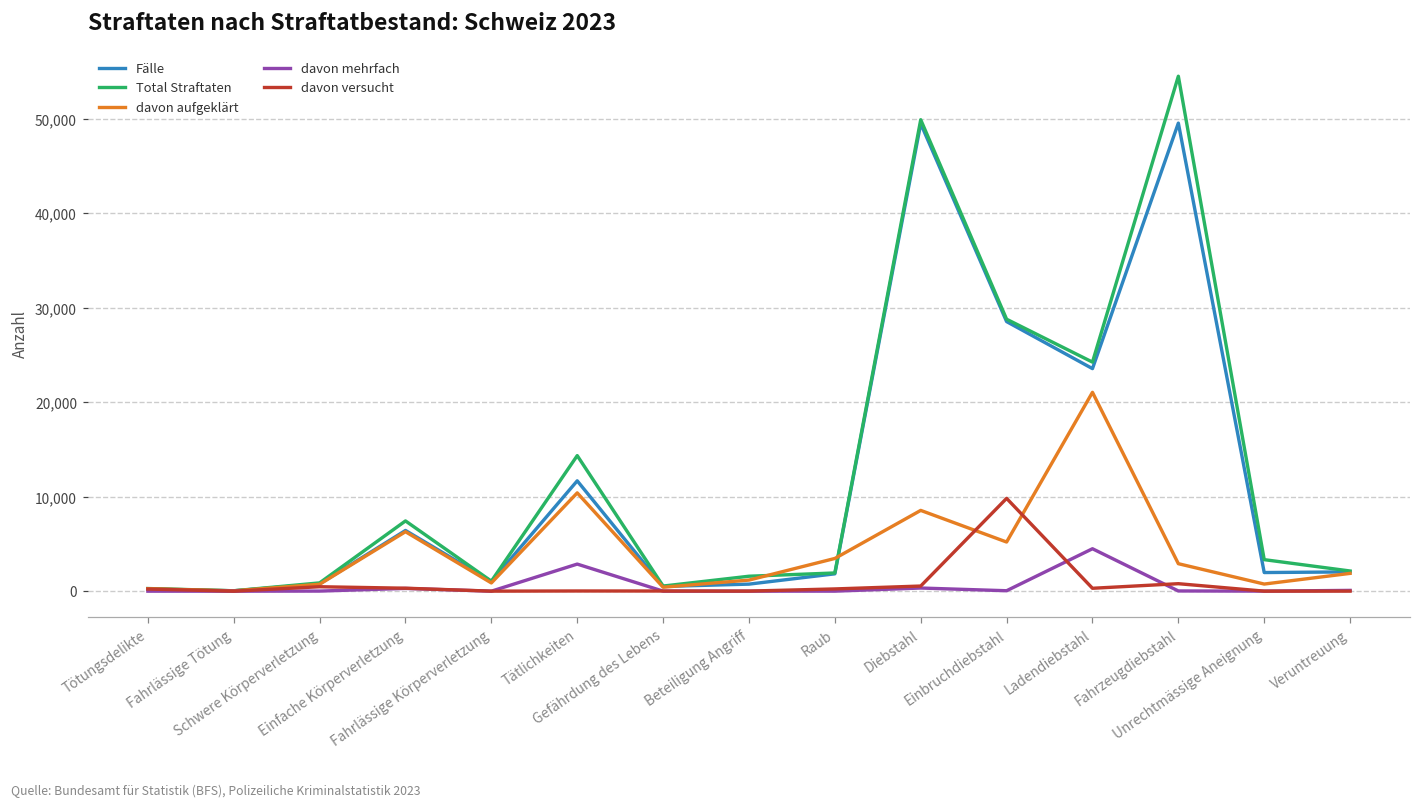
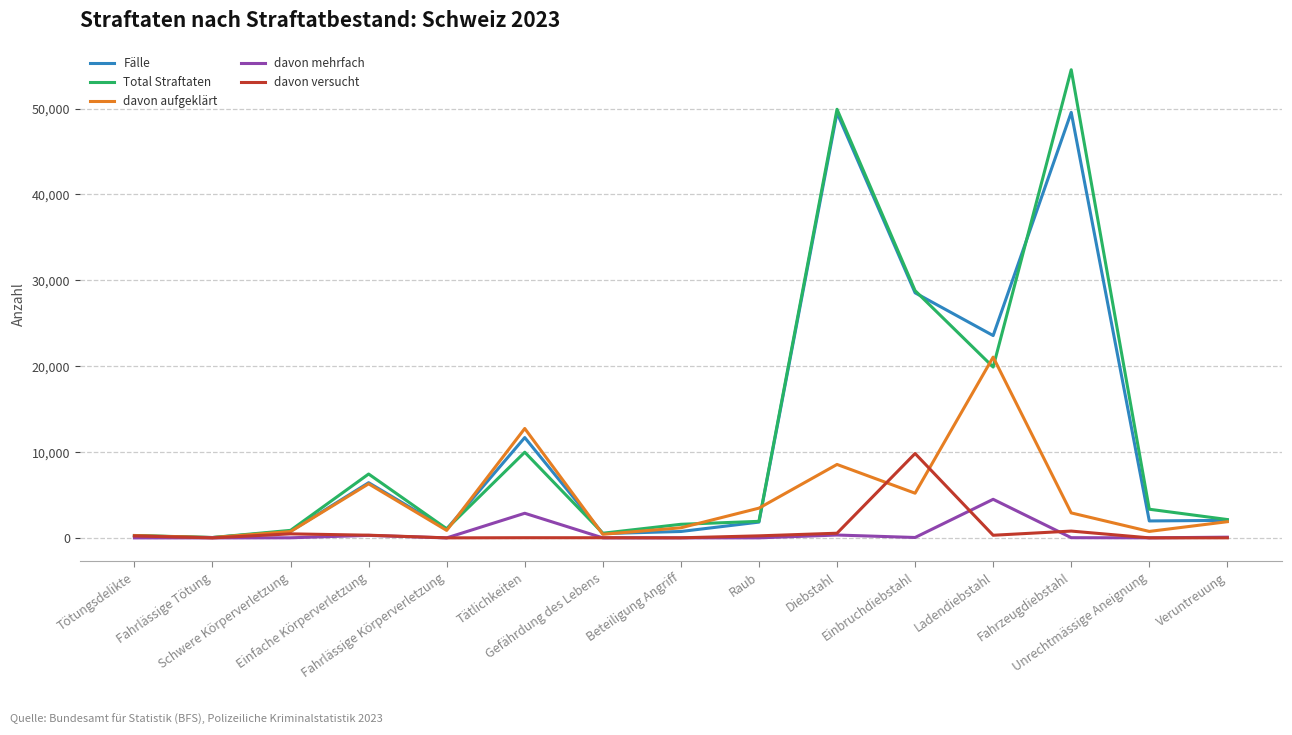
  {
    "Fälle": {
      "Tätlichkeiten": "12,000",
      "Beteiligung Angriff": "1,000",
      "Diebstahl": "49,000",
      "Ladendiebstahl": "24,000",
      "Fahrzeugdiebstahl": "50,000",
      "Unrechtmässige Aneignung": "2,000"
    },
    "Total Straftaten": {
      "Einfache Körperverletzung": "7,000",
-     "Tätlichkeiten": "14,000",
+     "Tätlichkeiten": "10,000",
      "Beteiligung Angriff": "2,000",
      "Diebstahl": "50,000",
-     "Ladendiebstahl": "24,000",
+     "Ladendiebstahl": "20,000",
      "Fahrzeugdiebstahl": "55,000",
      "Unrechtmässige Aneignung": "3,000"
    },
    "davon aufgeklärt": {
-     "Tätlichkeiten": "10,000",
+     "Tätlichkeiten": "13,000",
      "Beteiligung Angriff": "1,000",
      "Raub": "3,000",
      "Diebstahl": "9,000",
      "Einbruchdiebstahl": "5,000",
      "Ladendiebstahl": "21,000",
      "Fahrzeugdiebstahl": "3,000",
      "Unrechtmässige Aneignung": "1,000"
    },
    "davon mehrfach": {
      "Schwere Körperverletzung": "0",
      "Tätlichkeiten": "3,000",
      "Einbruchdiebstahl": "0",
      "Ladendiebstahl": "4,000",
      "Fahrzeugdiebstahl": "0"
    },
    "davon versucht": {
      "Tätlichkeiten": "0",
      "Einbruchdiebstahl": "10,000",
      "Ladendiebstahl": "0",
      "Fahrzeugdiebstahl": "1,000"
    }
  }
